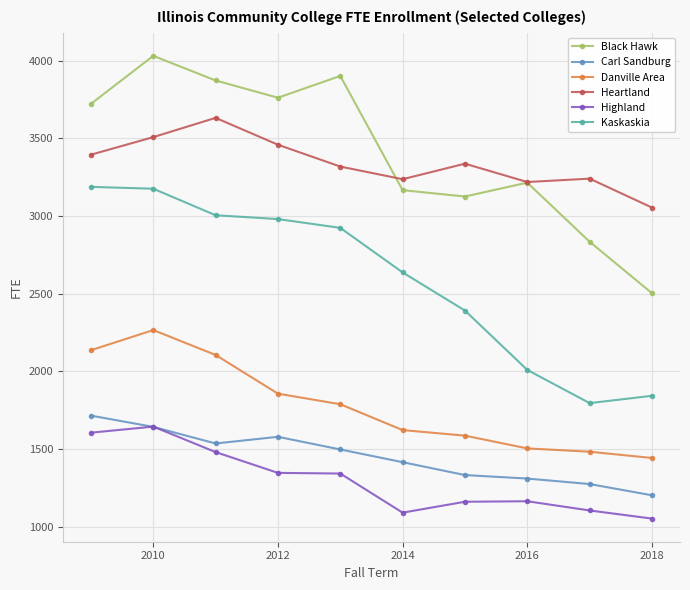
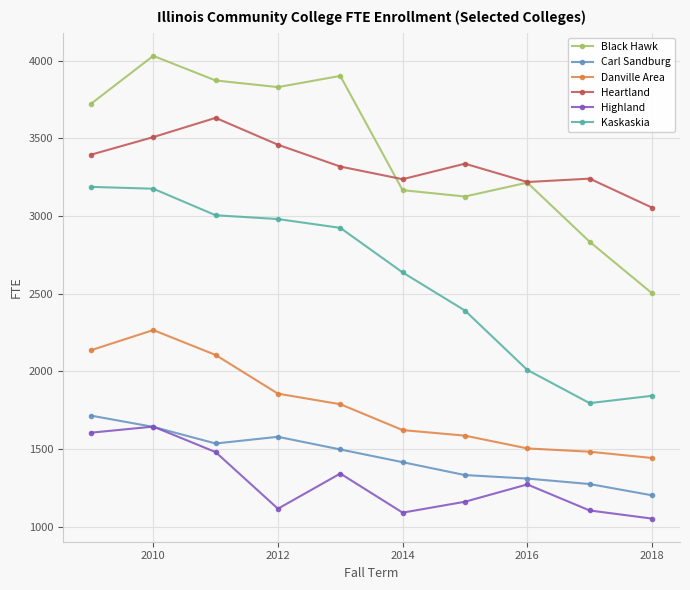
  {
    "Black Hawk": {
      "2010": 4030,
-     "2012": 3760,
+     "2012": 3830,
      "2014": 3170,
      "2018": 2500
    },
    "Highland": {
-     "2012": 1350,
+     "2012": 1120,
      "2014": 1090,
-     "2016": 1170,
+     "2016": 1270,
      "2018": 1050
    }
  }
